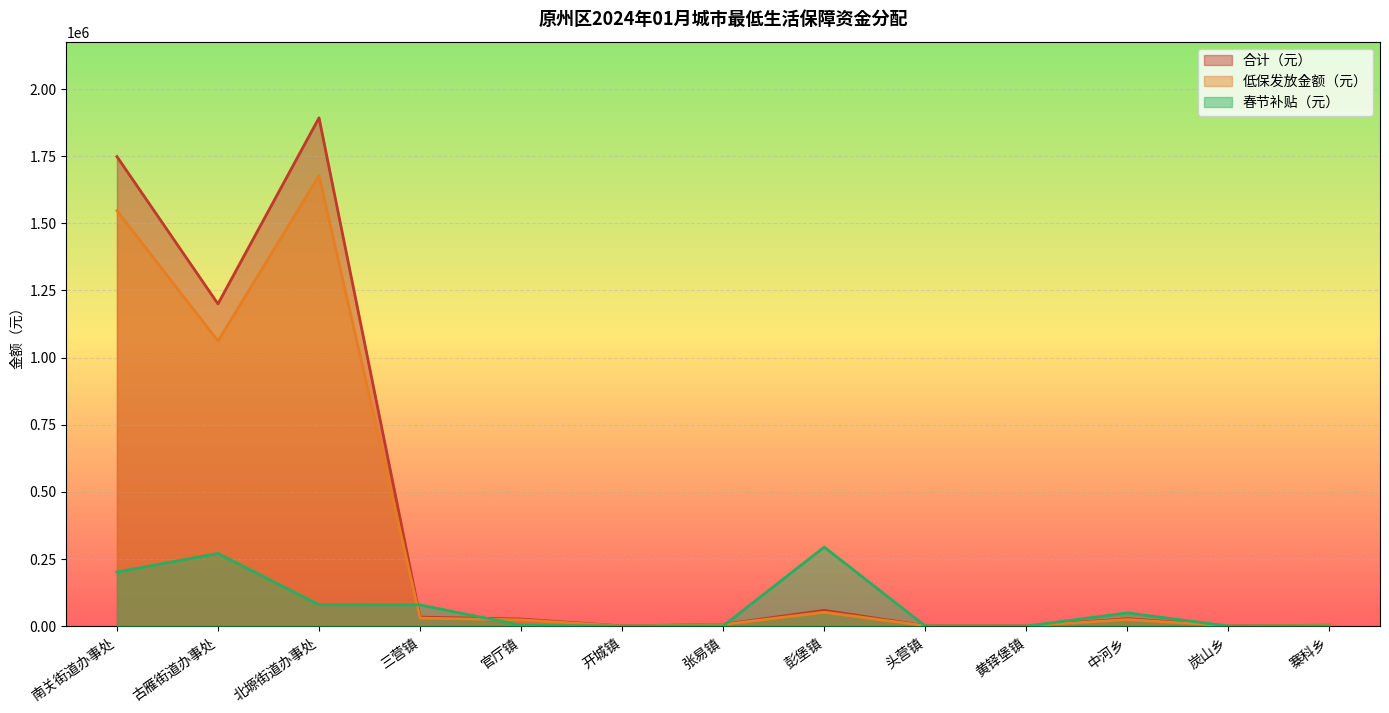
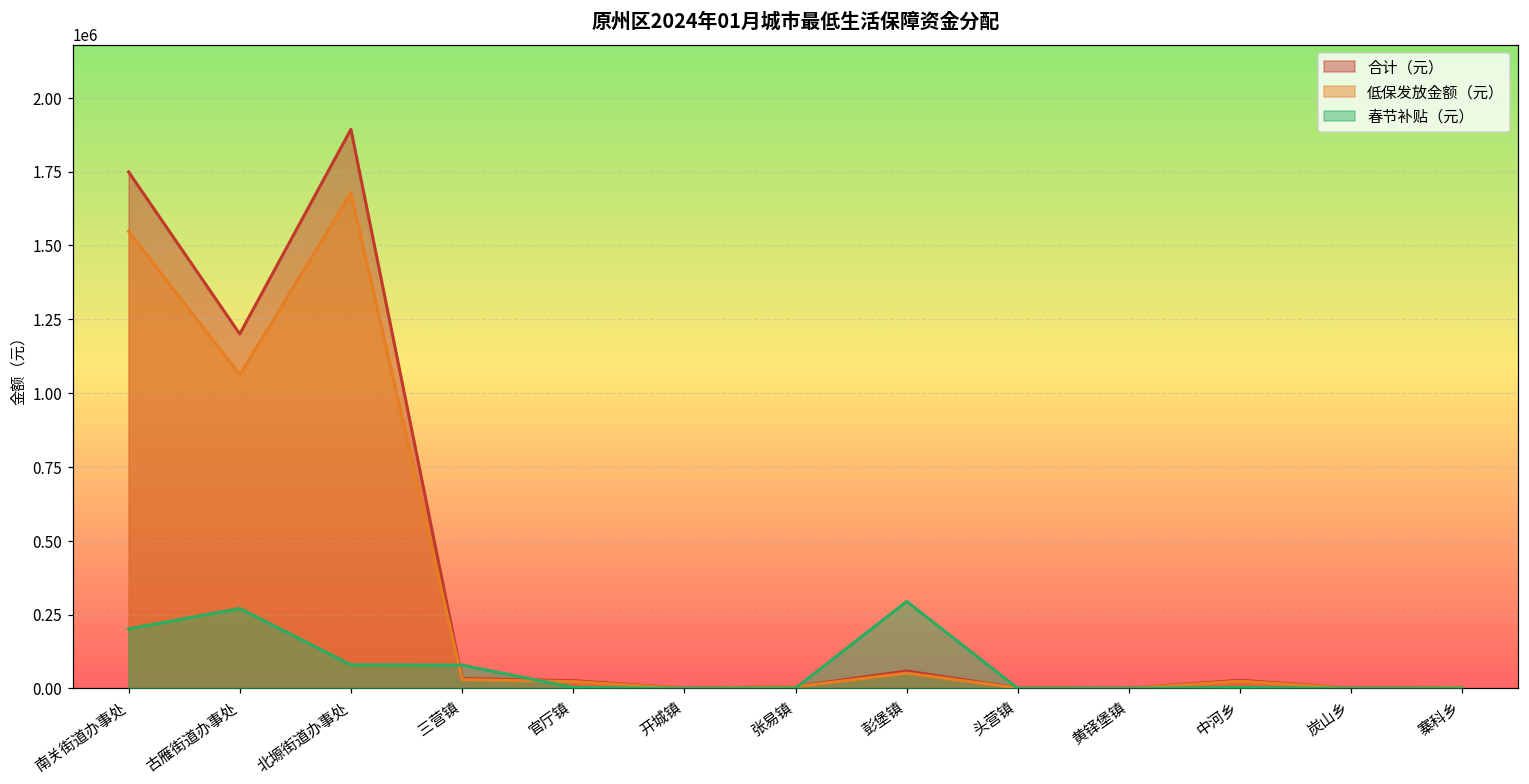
  {
    "春节补贴（元）": {
      "南关街道办事处": 200000,
      "古雁街道办事处": 270000,
      "北塬街道办事处": 80000,
      "三营镇": 80000,
      "官厅镇": 0,
      "彭堡镇": 290000,
-     "中河乡": 50000
+     "中河乡": 0
    }
  }
